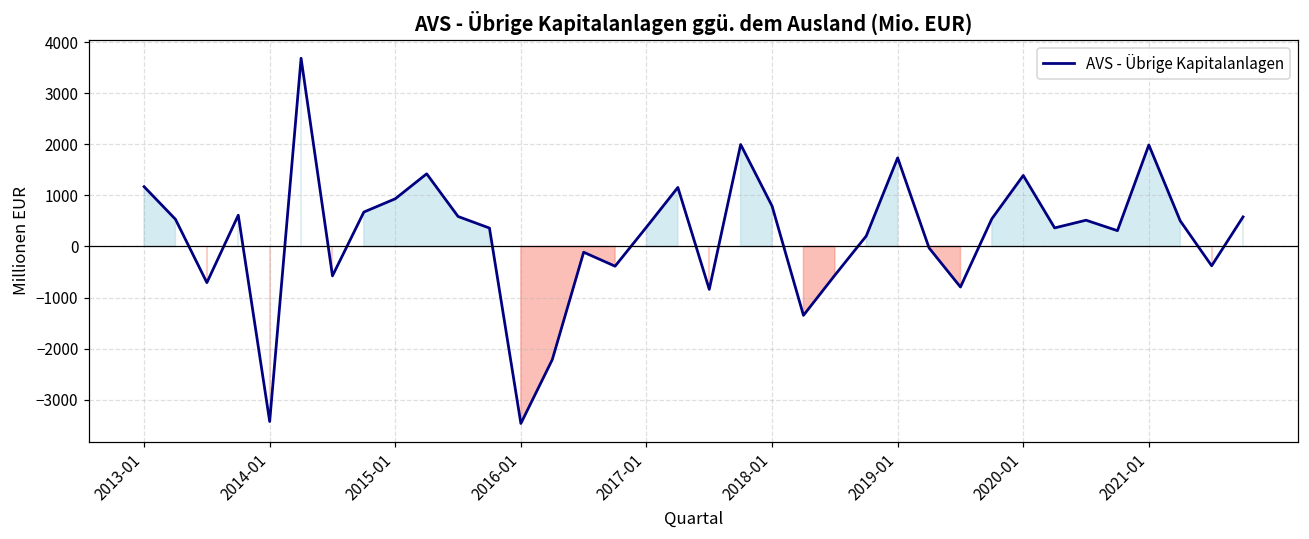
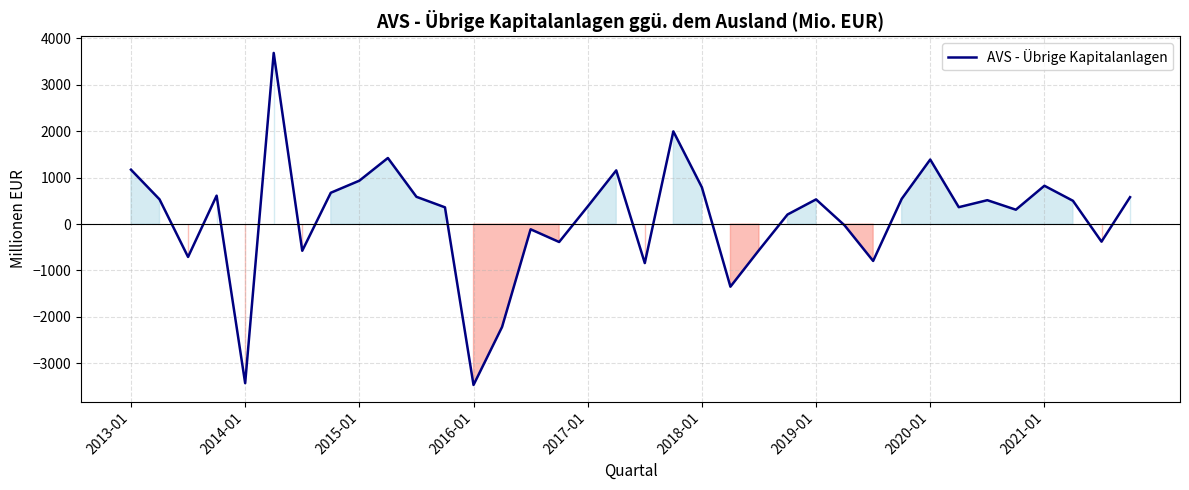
  {
    "2013-01": 1200,
    "2014-01": -3400,
    "2015-01": 900,
    "2016-01": -3500,
    "2017-01": 400,
    "2018-01": 800,
-   "2019-01": 1700,
+   "2019-01": 500,
    "2020-01": 1400,
-   "2021-01": 2000
+   "2021-01": 800
  }
